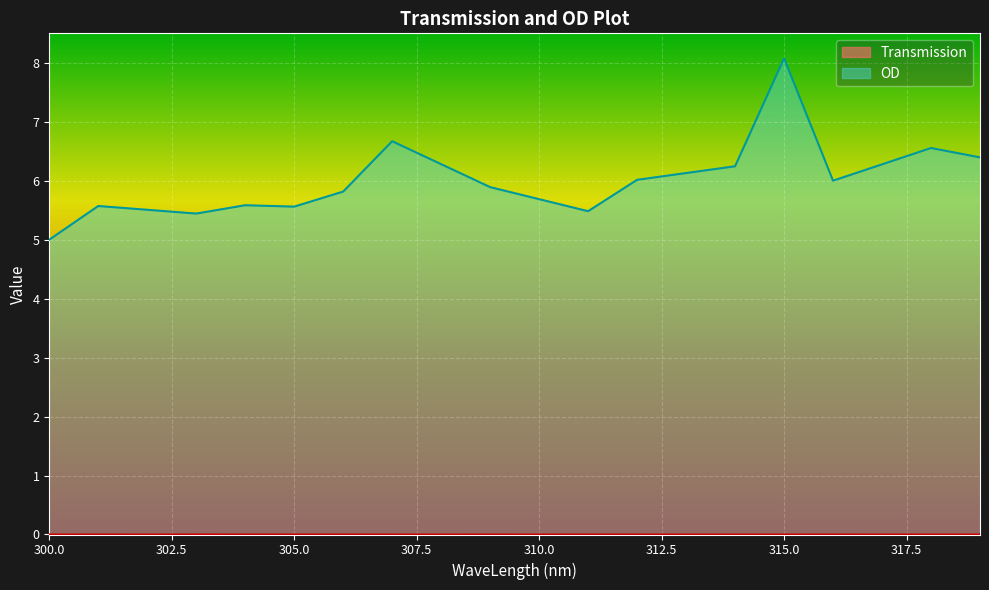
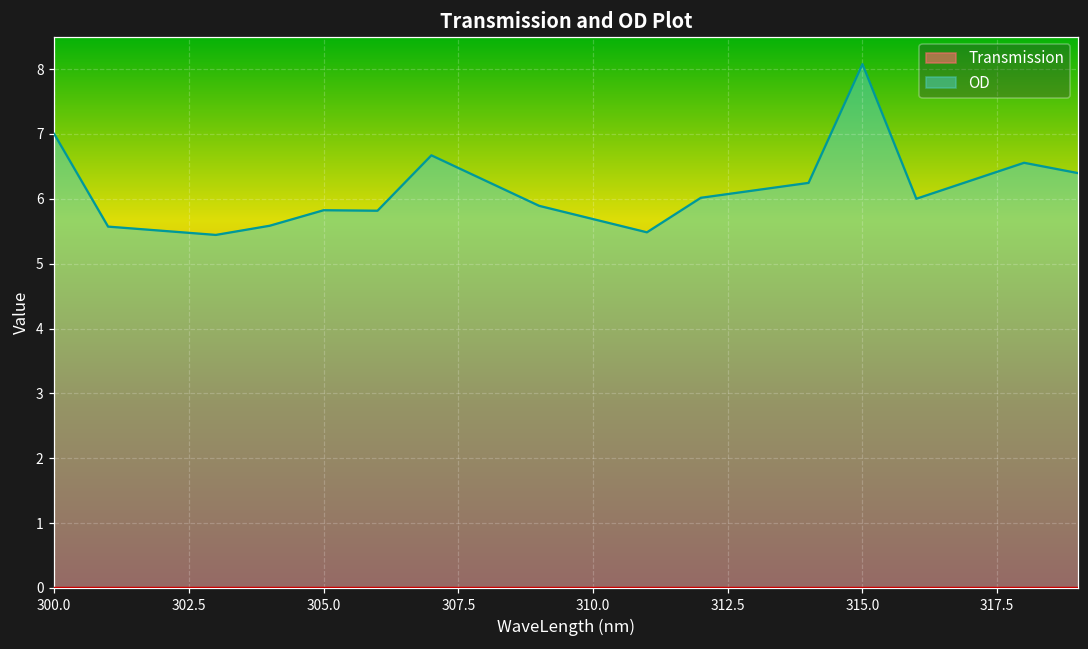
  {
    "Transmission": {
      "300.0": 0.0,
      "305.0": 0.0,
      "310.0": 0.0,
      "315.0": 0.0
    },
    "OD": {
-     "300.0": 5,
-     "305.0": 5.6,
+     "300.0": 7,
+     "305.0": 5.8,
      "315.0": 8.1
    }
  }
